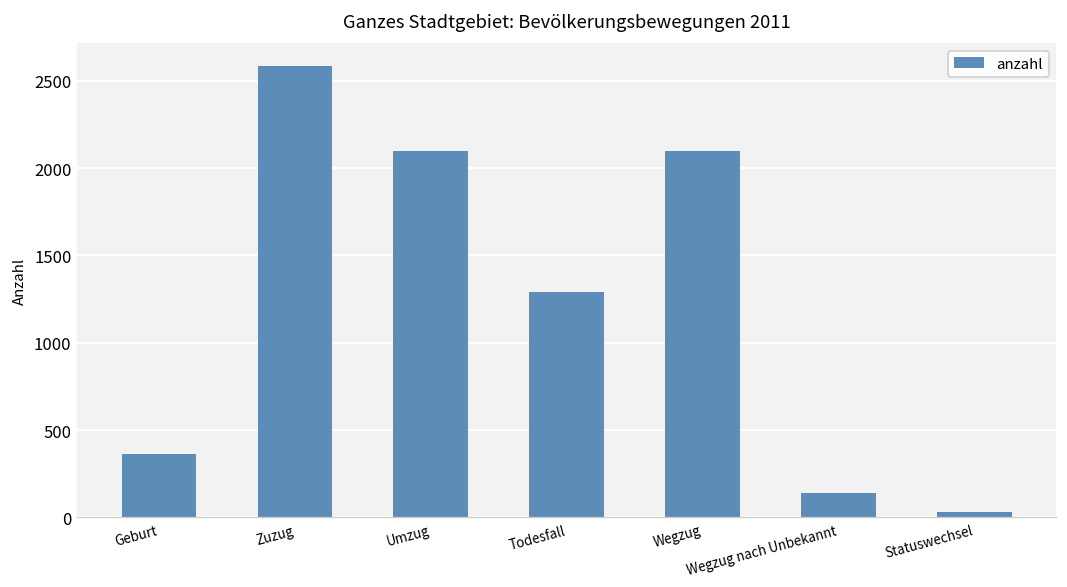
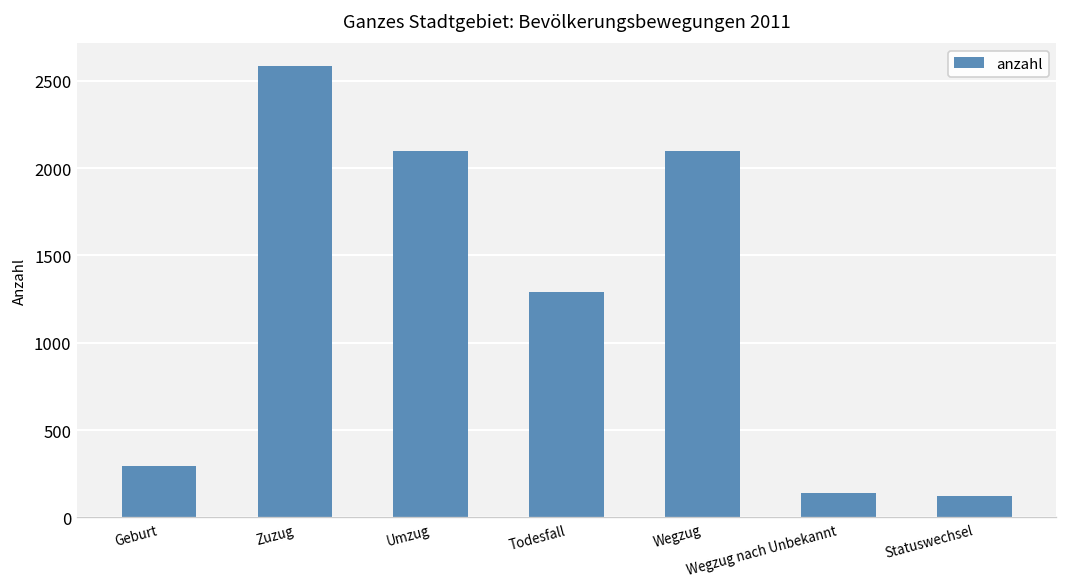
  {
-   "Geburt": 360,
+   "Geburt": 290,
    "Zuzug": 2590,
    "Umzug": 2100,
    "Todesfall": 1290,
    "Wegzug": 2100,
    "Wegzug nach Unbekannt": 140,
-   "Statuswechsel": 30
+   "Statuswechsel": 120
  }
